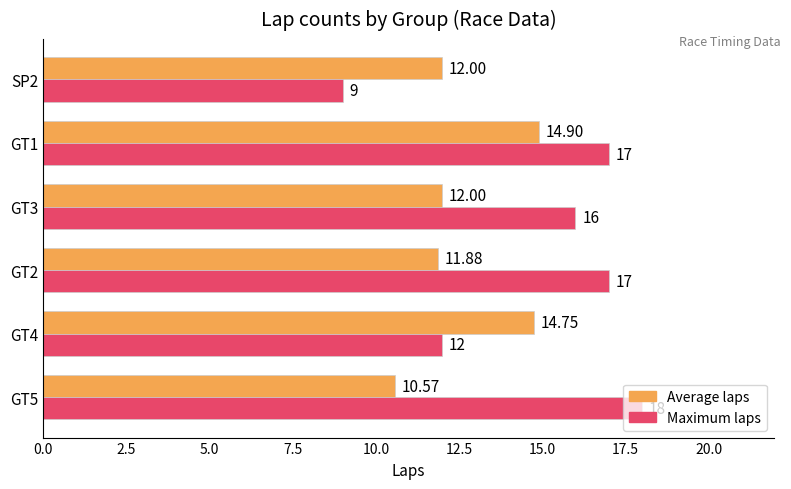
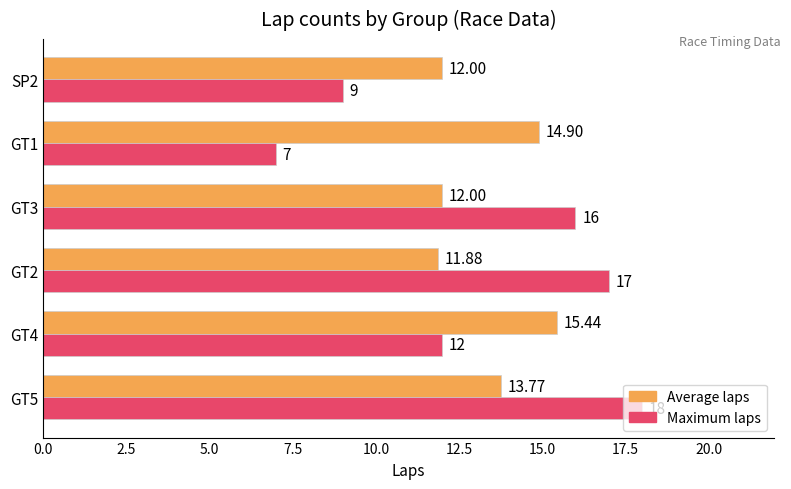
  {
    "Average laps": {
      "SP2": 12.00,
      "GT1": 14.90,
      "GT3": 12.00,
      "GT2": 11.88,
-     "GT4": 14.75,
-     "GT5": 10.57
+     "GT4": 15.44,
+     "GT5": 13.77
    },
    "Maximum laps": {
      "SP2": 9,
-     "GT1": 17,
+     "GT1": 7,
      "GT3": 16,
      "GT2": 17,
      "GT4": 12
    }
  }
